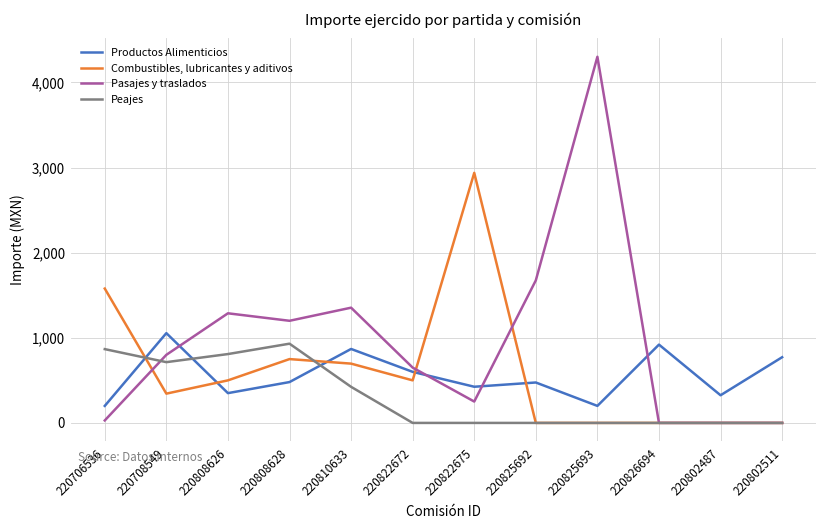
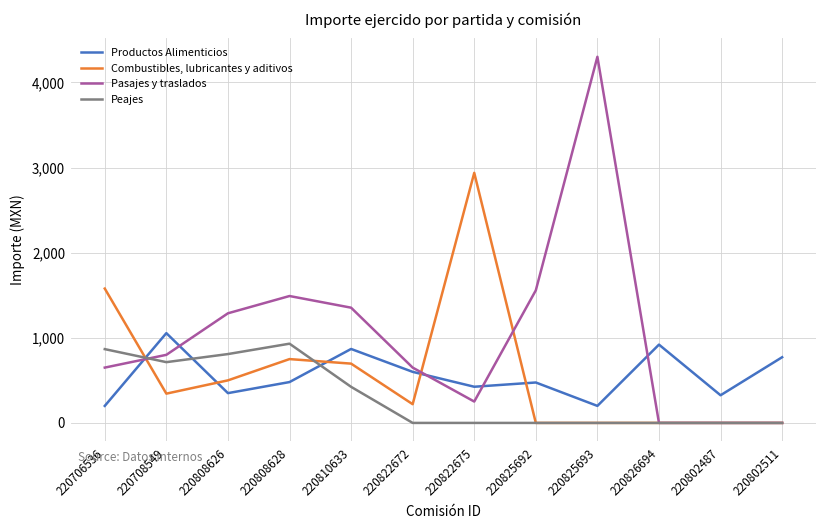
  {
    "Productos Alimenticios": {
      "220706536": "200",
      "220708549": "1,100",
      "220808626": "400",
      "220808628": "500",
      "220810633": "900",
      "220822672": "600",
      "220822675": "400",
      "220825692": "500",
      "220825693": "200",
      "220826694": "900",
      "220802487": "300",
      "220802511": "800"
    },
    "Combustibles, lubricantes y aditivos": {
      "220706536": "1,600",
      "220708549": "300",
      "220808626": "500",
      "220808628": "800",
      "220810633": "700",
-     "220822672": "500",
+     "220822672": "200",
      "220822675": "2,900"
    },
    "Pasajes y traslados": {
-     "220706536": "0",
+     "220706536": "700",
      "220708549": "800",
      "220808626": "1,300",
-     "220808628": "1,200",
+     "220808628": "1,500",
      "220810633": "1,400",
      "220822672": "700",
      "220822675": "300",
-     "220825692": "1,700",
+     "220825692": "1,600",
      "220825693": "4,300"
    },
    "Peajes": {
      "220706536": "900",
      "220708549": "700",
      "220808626": "800",
      "220808628": "900",
      "220810633": "400",
      "220822672": "0",
      "220822675": "0"
    }
  }
